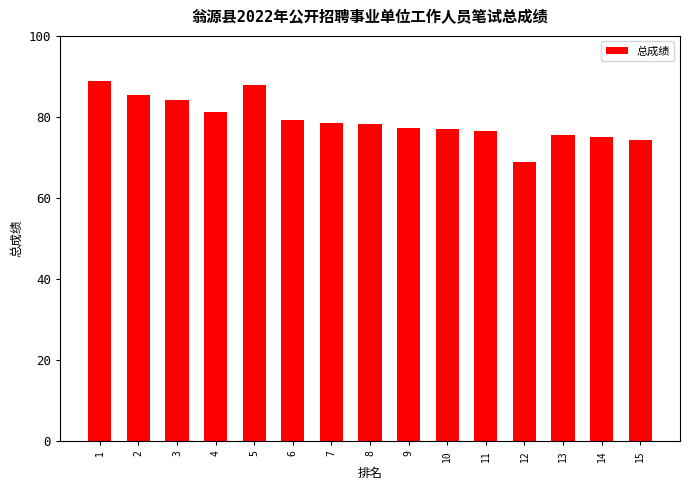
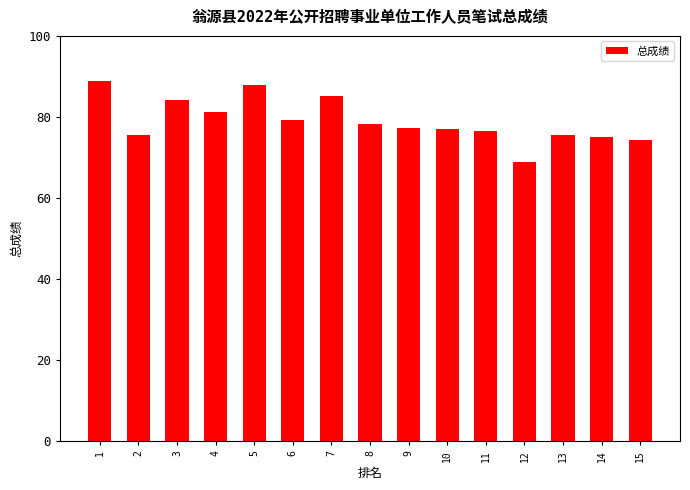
  {
    "1": 89,
-   "2": 85,
+   "2": 75,
    "3": 84,
    "4": 81,
    "5": 88,
    "6": 79,
-   "7": 78,
+   "7": 85,
    "8": 78,
    "9": 77,
    "10": 77,
    "11": 76,
    "12": 69,
    "13": 76,
    "14": 75,
    "15": 74
  }
